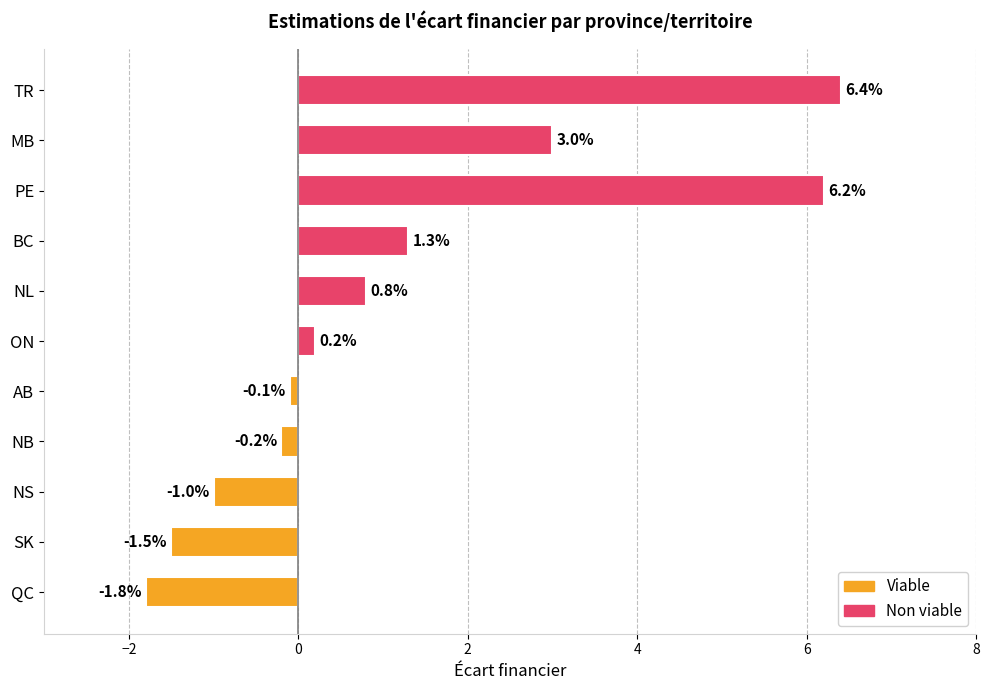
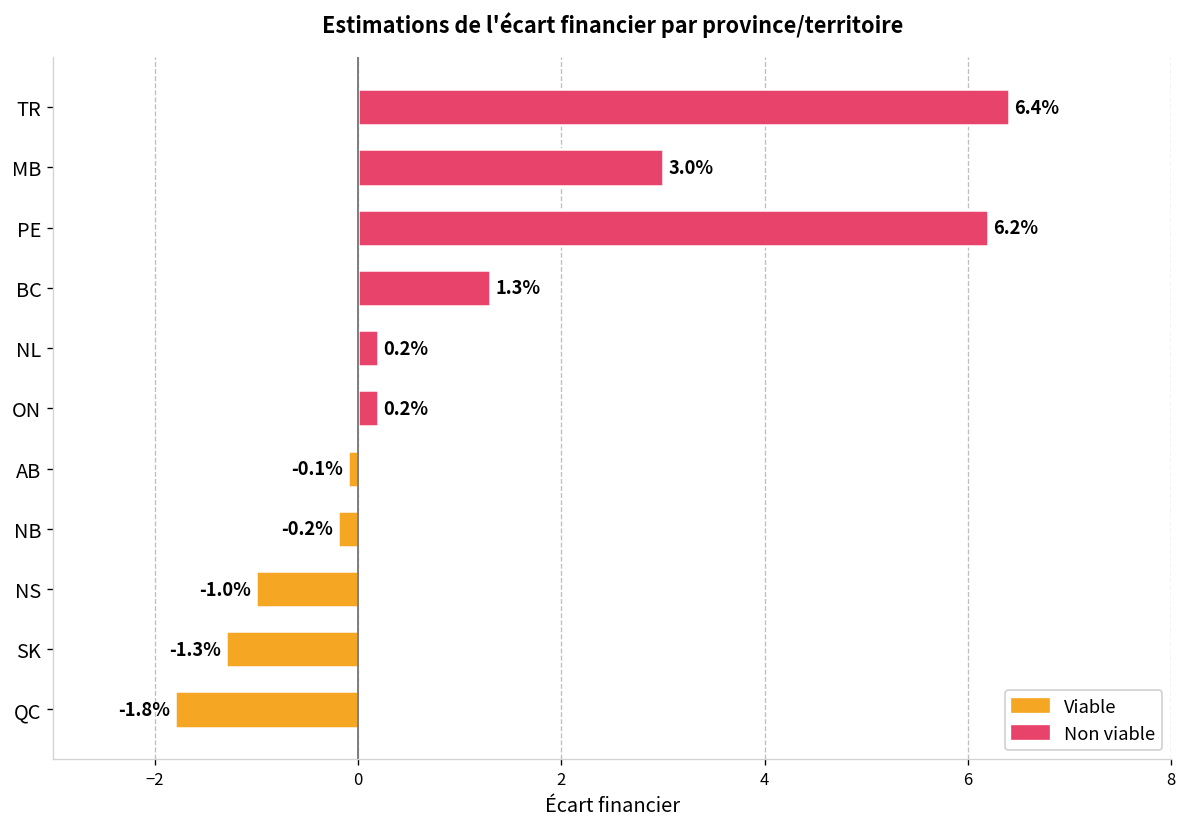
  {
    "TR": "6.4%",
    "MB": "3.0%",
    "PE": "6.2%",
    "BC": "1.3%",
-   "NL": "0.8%",
+   "NL": "0.2%",
    "ON": "0.2%",
    "AB": "-0.1%",
    "NB": "-0.2%",
    "NS": "-1.0%",
-   "SK": "-1.5%",
+   "SK": "-1.3%",
    "QC": "-1.8%"
  }
